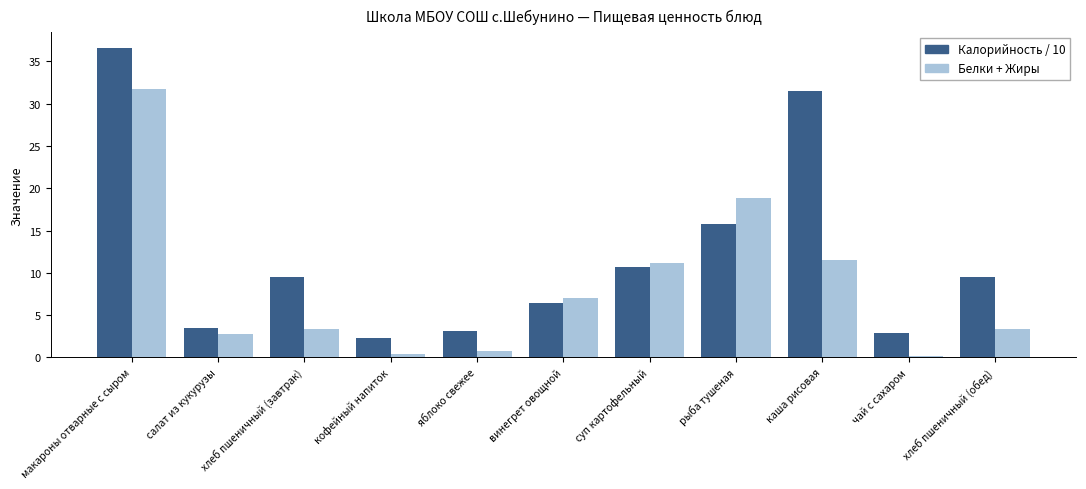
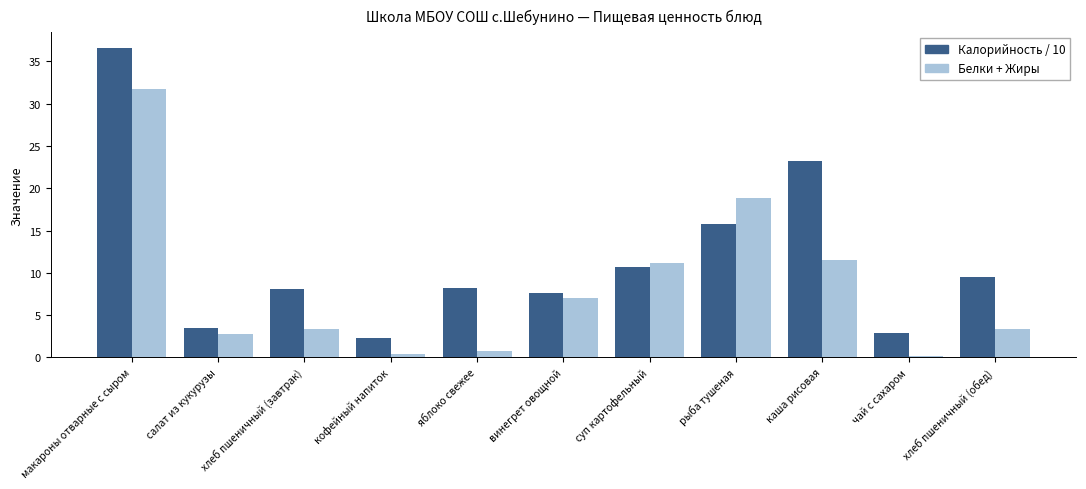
  {
    "Калорийность / 10": {
      "макароны отварные с сыром": 37,
      "салат из кукурузы": 4,
-     "хлеб пшеничный (завтрак)": 9,
+     "хлеб пшеничный (завтрак)": 8,
      "кофейный напиток": 2,
-     "яблоко свежее": 3,
-     "винегрет овощной": 6,
+     "яблоко свежее": 8,
+     "винегрет овощной": 8,
      "суп картофельный": 11,
      "рыба тушеная": 16,
-     "каша рисовая": 32,
+     "каша рисовая": 23,
      "чай с сахаром": 3,
      "хлеб пшеничный (обед)": 9
    },
    "Белки + Жиры": {
      "макароны отварные с сыром": 32,
      "салат из кукурузы": 3,
      "хлеб пшеничный (завтрак)": 3,
      "кофейный напиток": 0,
      "яблоко свежее": 1,
      "винегрет овощной": 7,
      "суп картофельный": 11,
      "рыба тушеная": 19,
      "каша рисовая": 12,
      "хлеб пшеничный (обед)": 3
    }
  }
